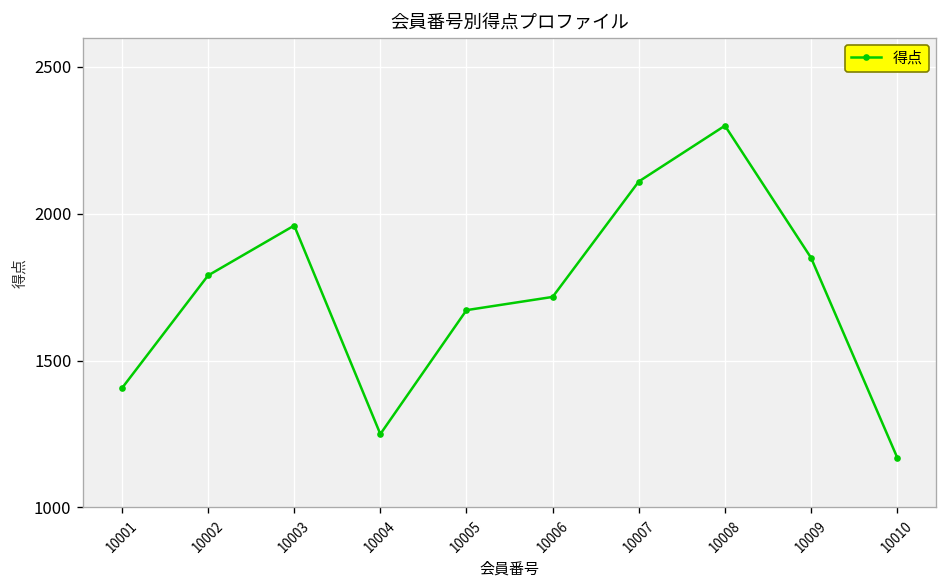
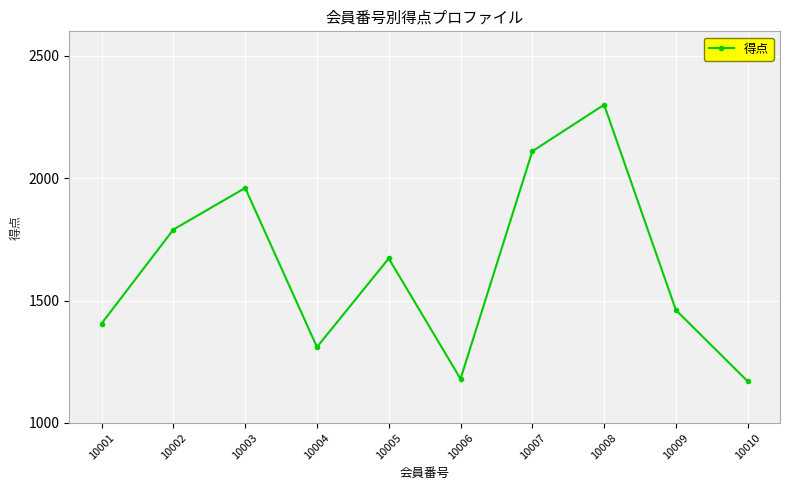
  {
    "10001": 1410,
    "10002": 1790,
    "10003": 1960,
-   "10004": 1250,
+   "10004": 1310,
    "10005": 1670,
-   "10006": 1720,
+   "10006": 1180,
    "10007": 2110,
    "10008": 2300,
-   "10009": 1850,
+   "10009": 1460,
    "10010": 1170
  }
